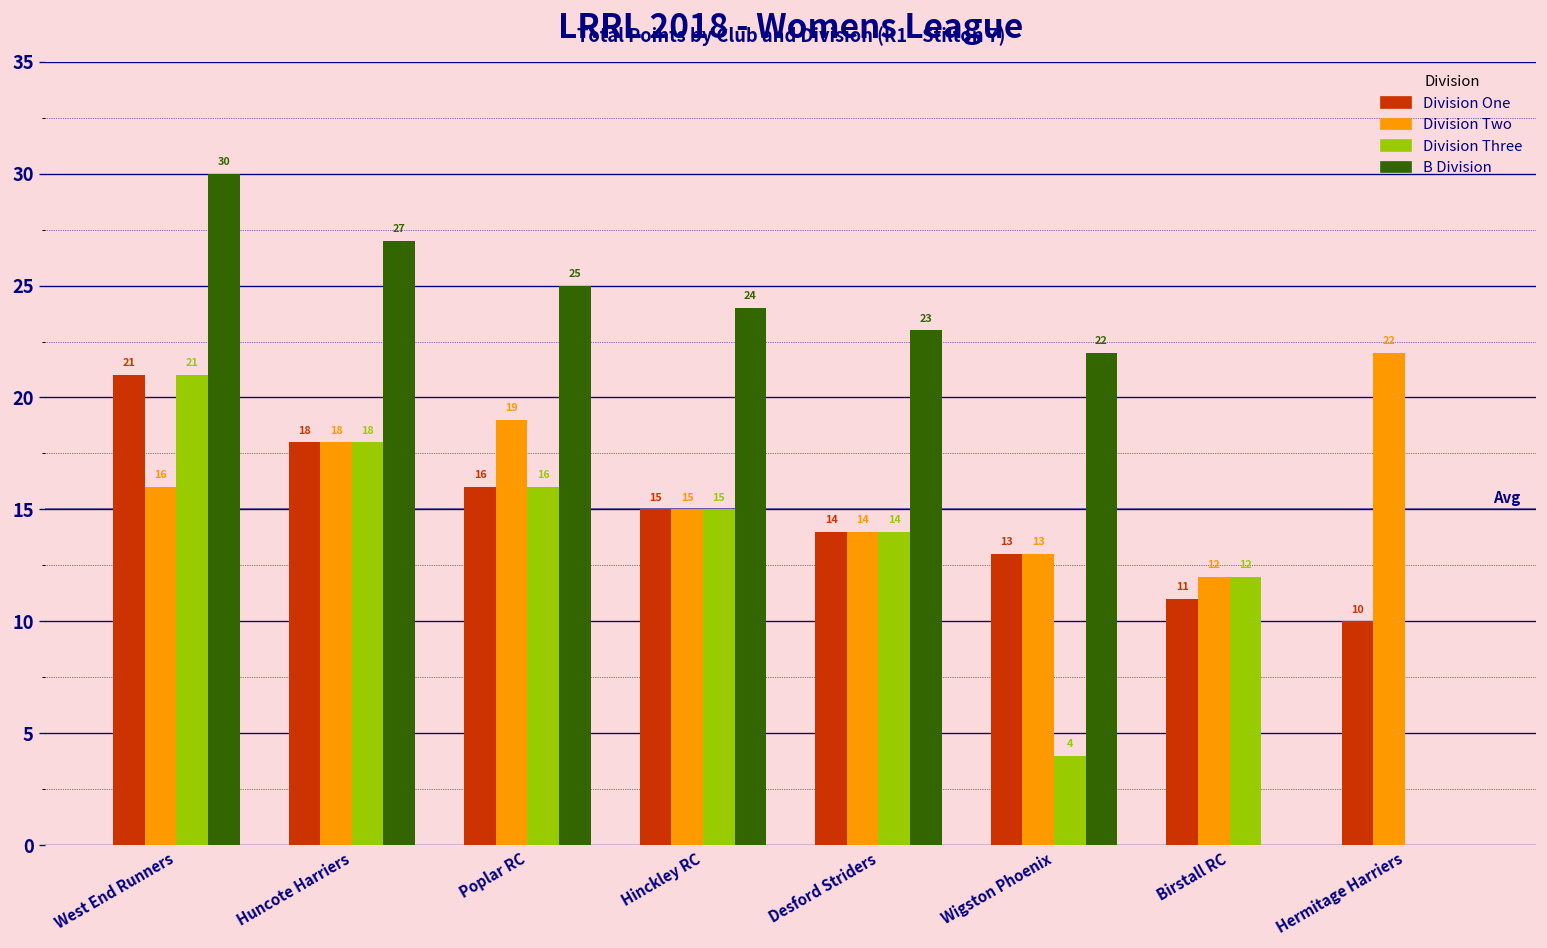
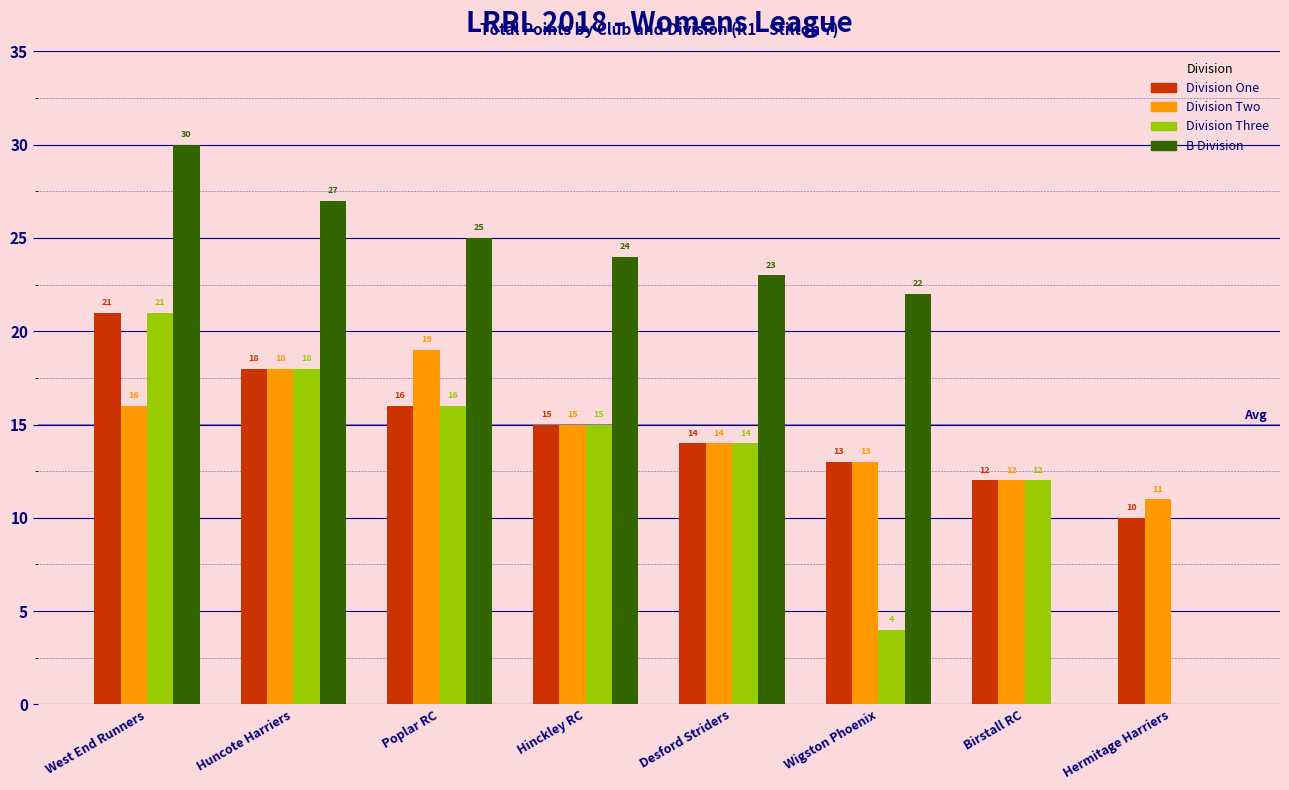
  {
    "Division One": {
      "West End Runners": 21,
      "Huncote Harriers": 18,
      "Poplar RC": 16,
      "Hinckley RC": 15,
      "Desford Striders": 14,
      "Wigston Phoenix": 13,
-     "Birstall RC": 11,
+     "Birstall RC": 12,
      "Hermitage Harriers": 10
    },
    "Division Two": {
      "West End Runners": 16,
      "Huncote Harriers": 18,
      "Poplar RC": 19,
      "Hinckley RC": 15,
      "Desford Striders": 14,
      "Wigston Phoenix": 13,
      "Birstall RC": 12,
-     "Hermitage Harriers": 22
+     "Hermitage Harriers": 11
    },
    "Division Three": {
      "West End Runners": 21,
      "Huncote Harriers": 18,
      "Poplar RC": 16,
      "Hinckley RC": 15,
      "Desford Striders": 14,
      "Wigston Phoenix": 4,
      "Birstall RC": 12
    },
    "B Division": {
      "West End Runners": 30,
      "Huncote Harriers": 27,
      "Poplar RC": 25,
      "Hinckley RC": 24,
      "Desford Striders": 23,
      "Wigston Phoenix": 22
    }
  }
